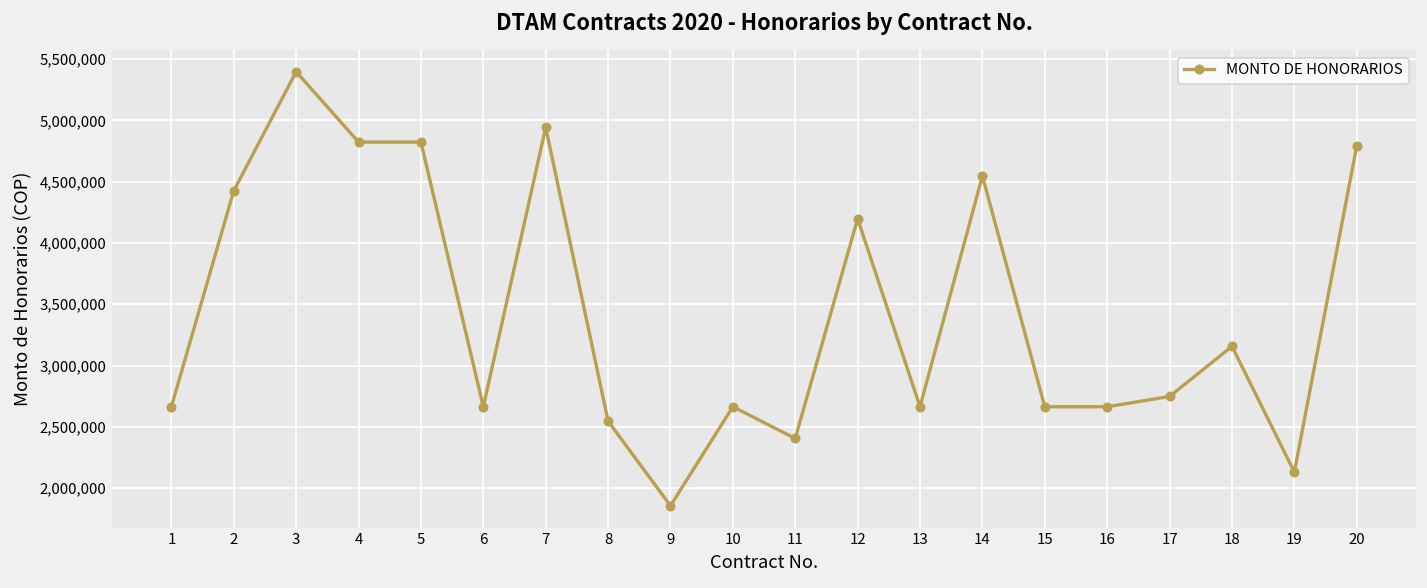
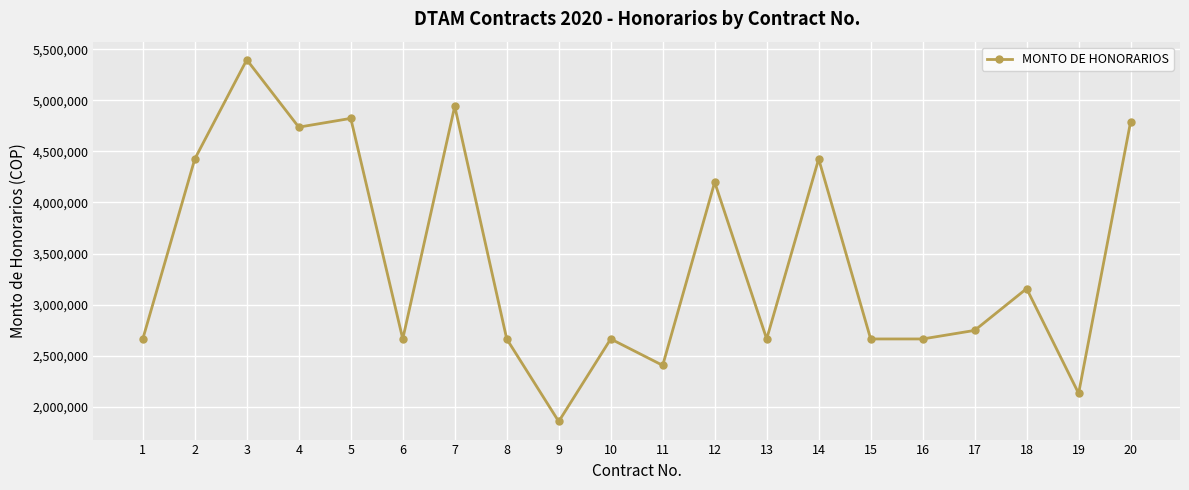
  {
    "1": "2,660,000",
    "2": "4,430,000",
    "3": "5,400,000",
-   "4": "4,820,000",
+   "4": "4,740,000",
    "5": "4,820,000",
    "6": "2,660,000",
    "7": "4,940,000",
-   "8": "2,550,000",
+   "8": "2,660,000",
    "9": "1,860,000",
    "10": "2,660,000",
    "11": "2,410,000",
    "12": "4,200,000",
    "13": "2,660,000",
-   "14": "4,550,000",
+   "14": "4,430,000",
    "15": "2,660,000",
    "16": "2,660,000",
    "17": "2,750,000",
    "18": "3,160,000",
    "19": "2,130,000",
    "20": "4,790,000"
  }
